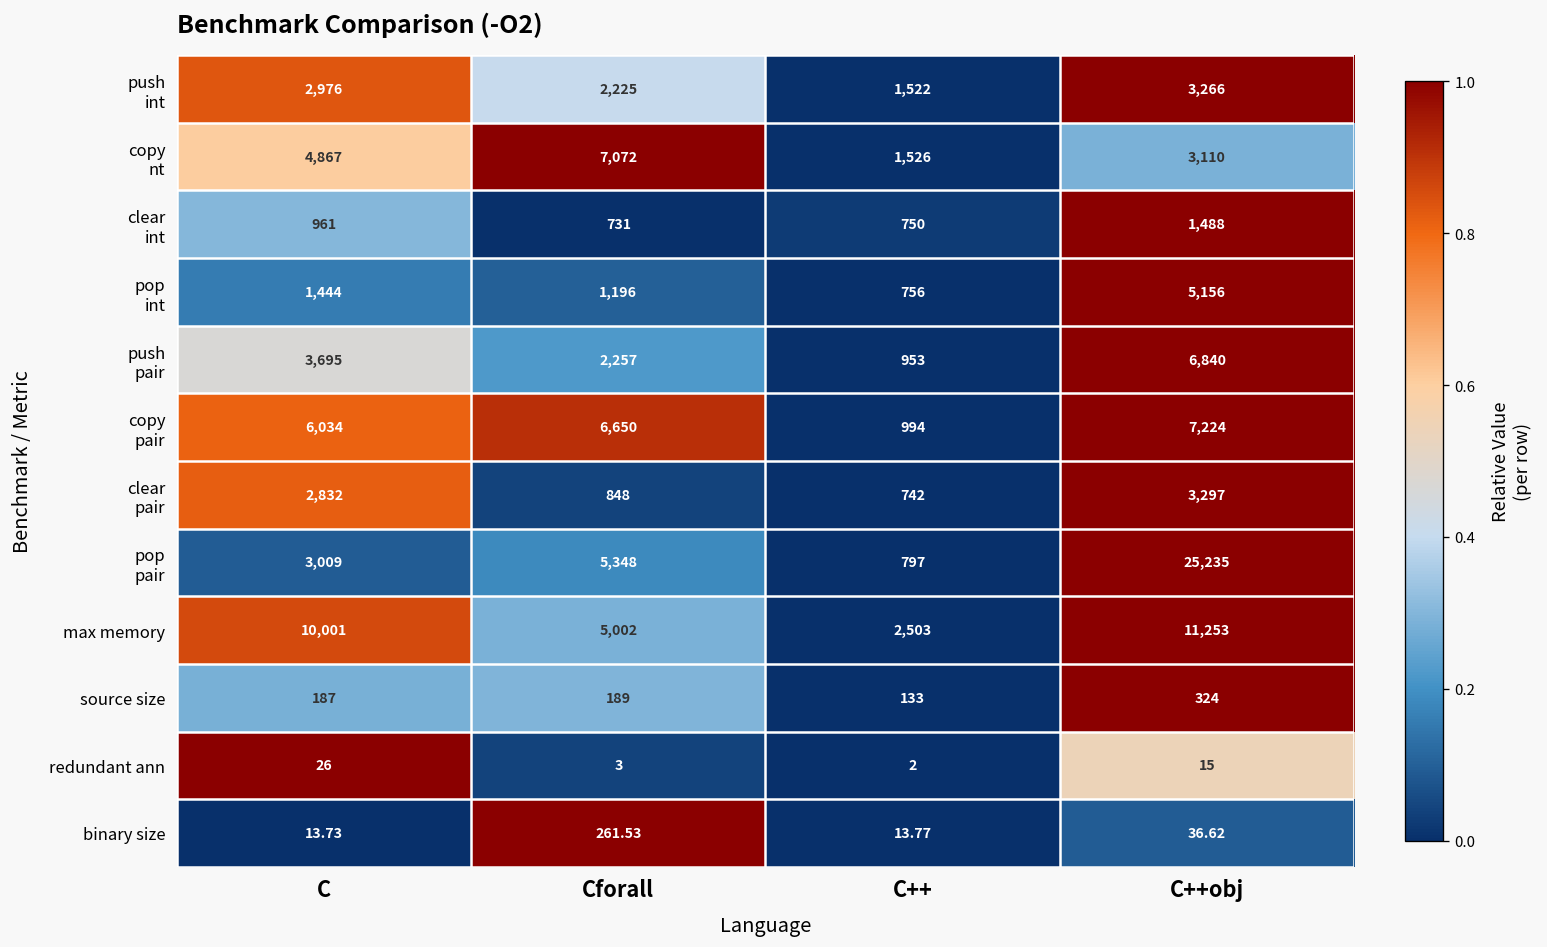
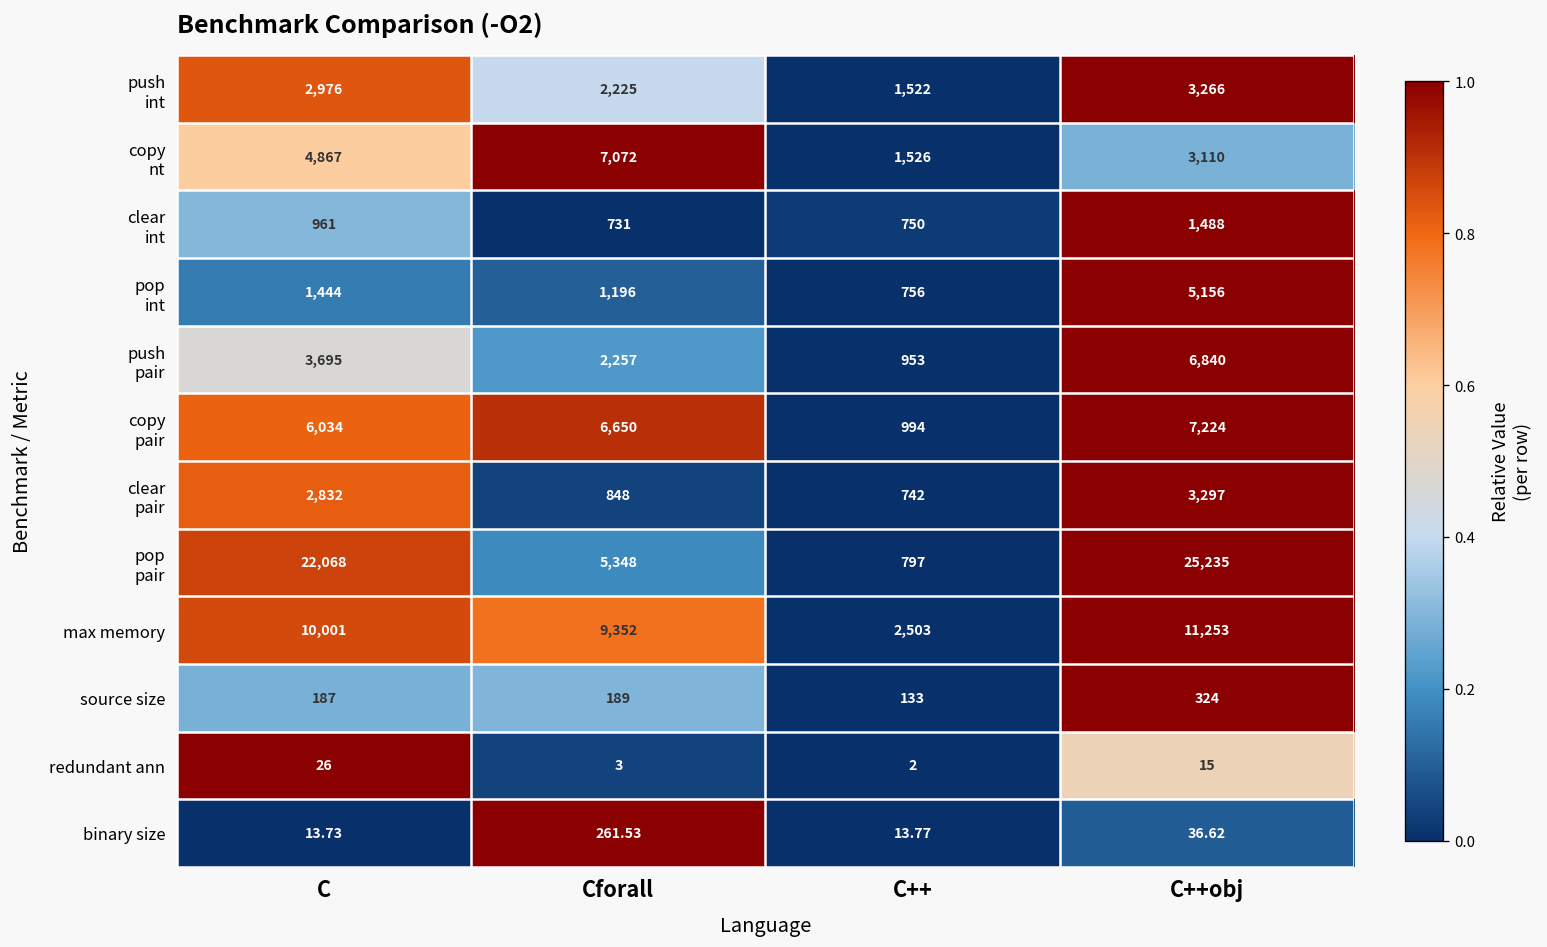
  {
    "push int": {
      "C": "2,976",
      "Cforall": "2,225",
      "C++": "1,522",
      "C++obj": "3,266"
    },
    "copy nt": {
      "C": "4,867",
      "Cforall": "7,072",
      "C++": "1,526",
      "C++obj": "3,110"
    },
    "clear int": {
      "C": "961",
      "Cforall": "731",
      "C++": "750",
      "C++obj": "1,488"
    },
    "pop int": {
      "C": "1,444",
      "Cforall": "1,196",
      "C++": "756",
      "C++obj": "5,156"
    },
    "push pair": {
      "C": "3,695",
      "Cforall": "2,257",
      "C++": "953",
      "C++obj": "6,840"
    },
    "copy pair": {
      "C": "6,034",
      "Cforall": "6,650",
      "C++": "994",
      "C++obj": "7,224"
    },
    "clear pair": {
      "C": "2,832",
      "Cforall": "848",
      "C++": "742",
      "C++obj": "3,297"
    },
    "pop pair": {
-     "C": "3,009",
+     "C": "22,068",
      "Cforall": "5,348",
      "C++": "797",
      "C++obj": "25,235"
    },
    "max memory": {
      "C": "10,001",
-     "Cforall": "5,002",
+     "Cforall": "9,352",
      "C++": "2,503",
      "C++obj": "11,253"
    },
    "source size": {
      "C": "187",
      "Cforall": "189",
      "C++": "133",
      "C++obj": "324"
    },
    "redundant ann": {
      "C": "26",
      "Cforall": "3",
      "C++": "2",
      "C++obj": "15"
    },
    "binary size": {
      "C": "13.73",
      "Cforall": "261.53",
      "C++": "13.77",
      "C++obj": "36.62"
    }
  }
